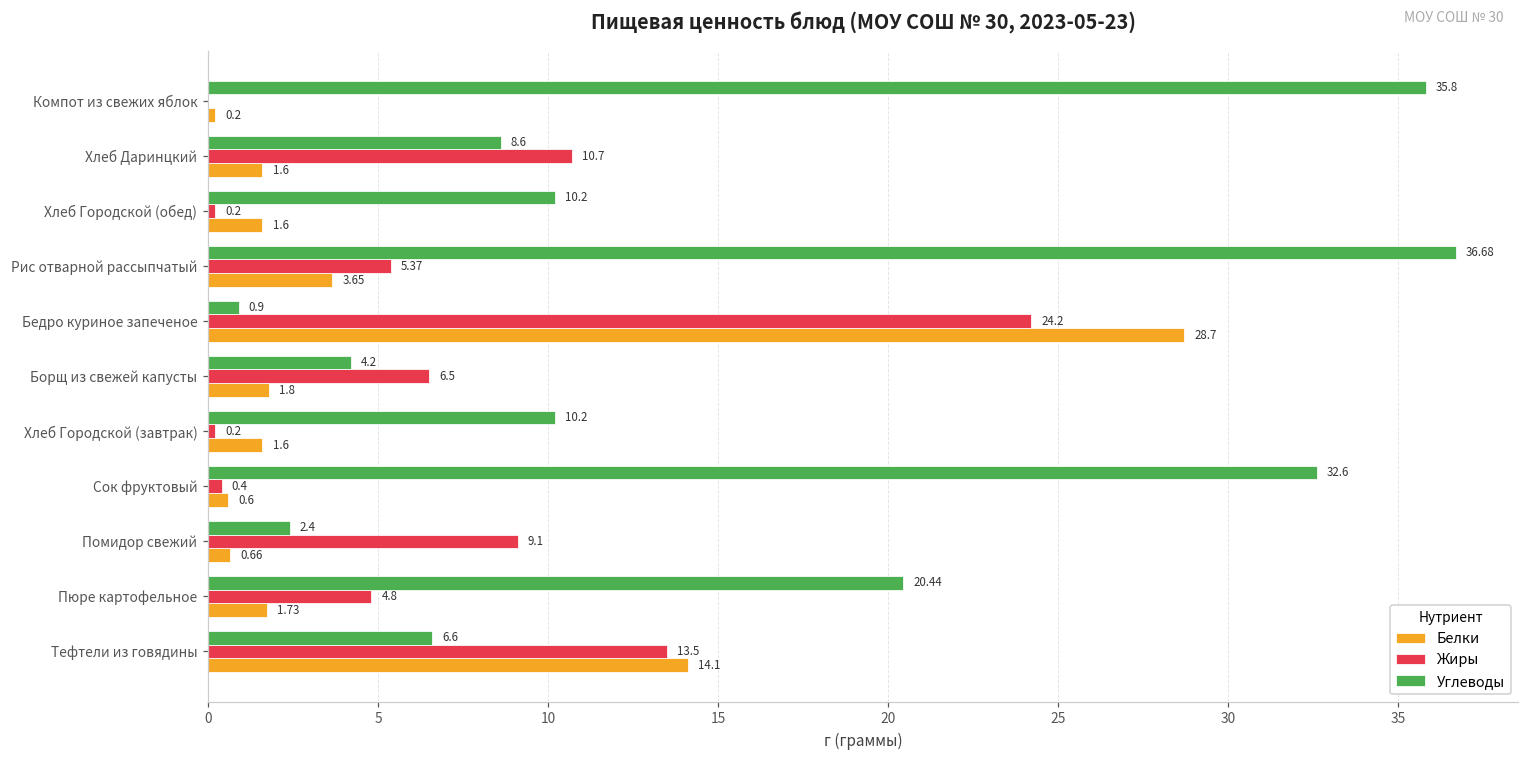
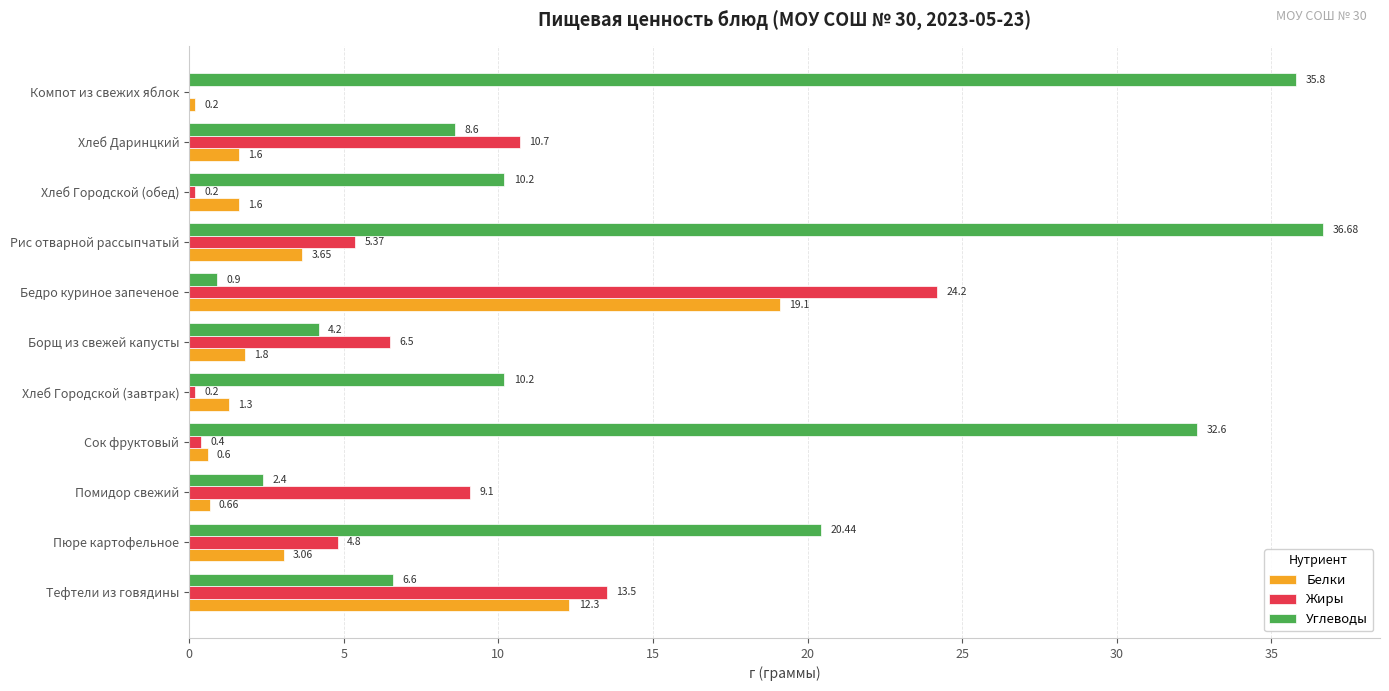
  {
    "Белки": {
      "Компот из свежих яблок": 0.2,
      "Хлеб Даринцкий": 1.6,
      "Хлеб Городской (обед)": 1.6,
      "Рис отварной рассыпчатый": 3.65,
-     "Бедро куриное запеченое": 28.7,
+     "Бедро куриное запеченое": 19.1,
      "Борщ из свежей капусты": 1.8,
-     "Хлеб Городской (завтрак)": 1.6,
+     "Хлеб Городской (завтрак)": 1.3,
      "Сок фруктовый": 0.6,
      "Помидор свежий": 0.66,
-     "Пюре картофельное": 1.73,
-     "Тефтели из говядины": 14.1
+     "Пюре картофельное": 3.06,
+     "Тефтели из говядины": 12.3
    },
    "Жиры": {
      "Хлеб Даринцкий": 10.7,
      "Хлеб Городской (обед)": 0.2,
      "Рис отварной рассыпчатый": 5.37,
      "Бедро куриное запеченое": 24.2,
      "Борщ из свежей капусты": 6.5,
      "Хлеб Городской (завтрак)": 0.2,
      "Сок фруктовый": 0.4,
      "Помидор свежий": 9.1,
      "Пюре картофельное": 4.8,
      "Тефтели из говядины": 13.5
    },
    "Углеводы": {
      "Компот из свежих яблок": 35.8,
      "Хлеб Даринцкий": 8.6,
      "Хлеб Городской (обед)": 10.2,
      "Рис отварной рассыпчатый": 36.68,
      "Бедро куриное запеченое": 0.9,
      "Борщ из свежей капусты": 4.2,
      "Хлеб Городской (завтрак)": 10.2,
      "Сок фруктовый": 32.6,
      "Помидор свежий": 2.4,
      "Пюре картофельное": 20.44,
      "Тефтели из говядины": 6.6
    }
  }
